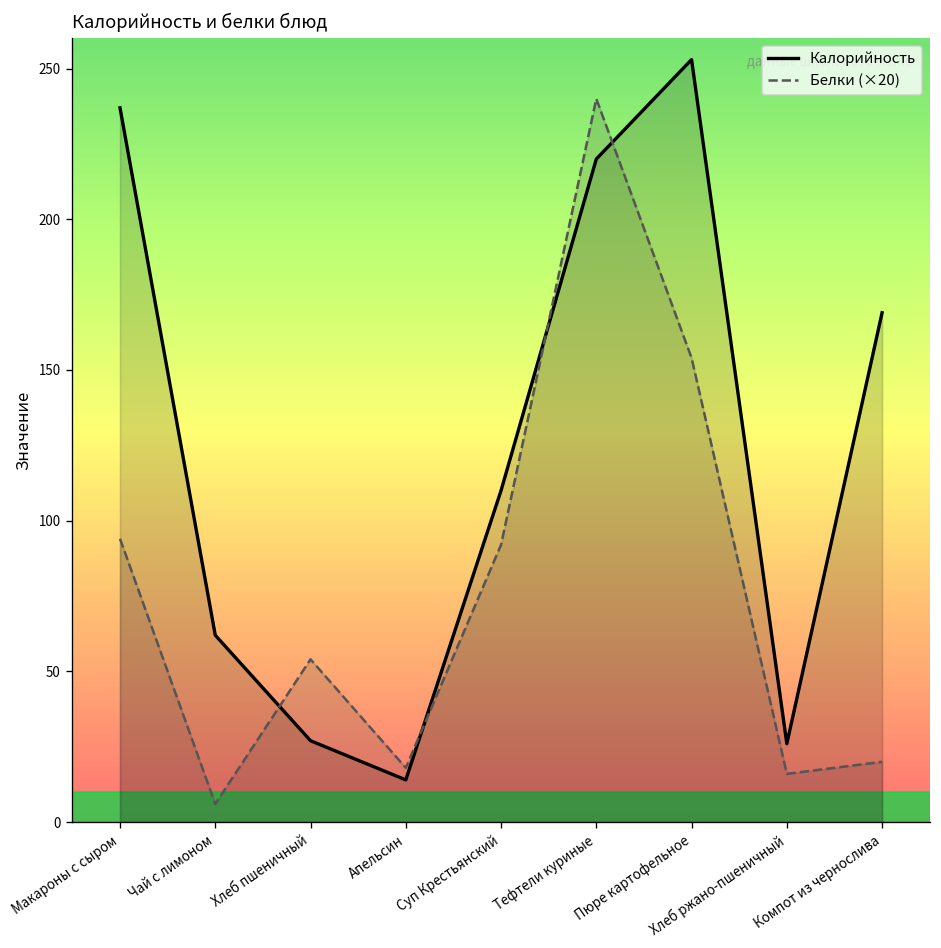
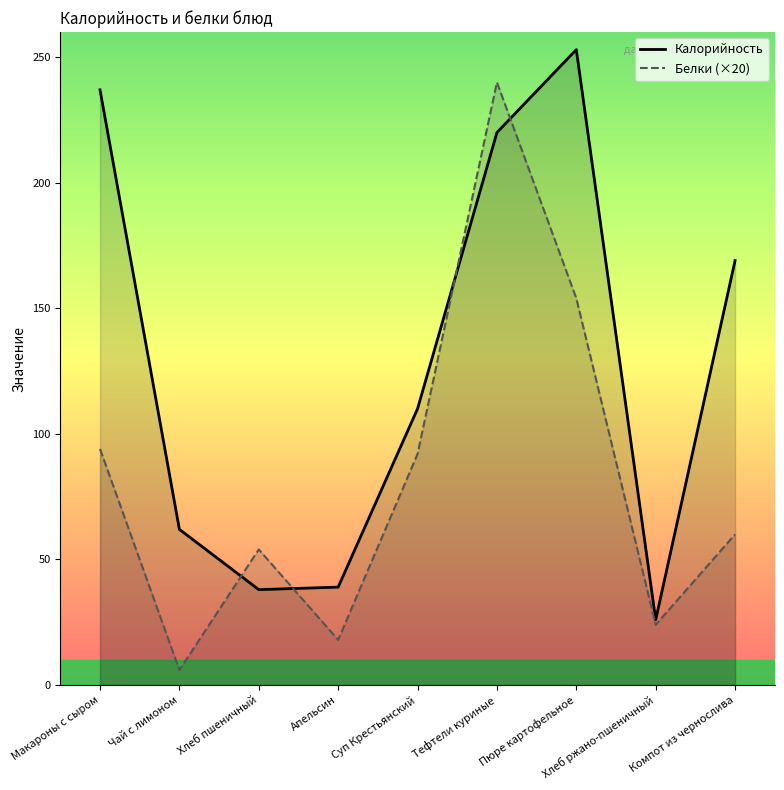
  {
    "Калорийность": {
      "Макароны с сыром": 237,
      "Чай с лимоном": 62,
-     "Хлеб пшеничный": 27,
-     "Апельсин": 14,
+     "Хлеб пшеничный": 38,
+     "Апельсин": 39,
      "Суп Крестьянский": 110,
      "Тефтели куриные": 220,
      "Пюре картофельное": 253,
      "Хлеб ржано-пшеничный": 26,
      "Компот из чернослива": 169
    },
    "Белки (×20)": {
      "Макароны с сыром": 94,
      "Хлеб пшеничный": 54,
      "Апельсин": 18,
      "Суп Крестьянский": 92,
      "Тефтели куриные": 240,
      "Пюре картофельное": 154,
-     "Хлеб ржано-пшеничный": 16,
-     "Компот из чернослива": 20
+     "Хлеб ржано-пшеничный": 24,
+     "Компот из чернослива": 60
    }
  }
